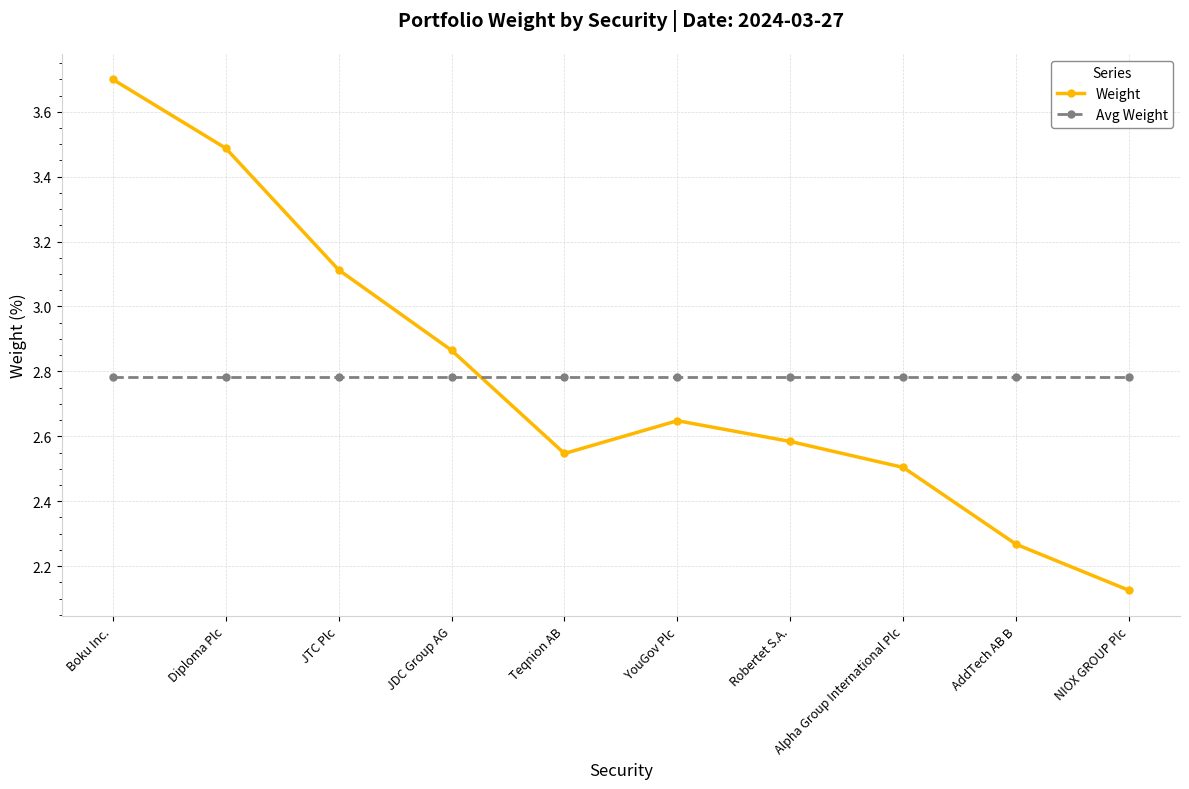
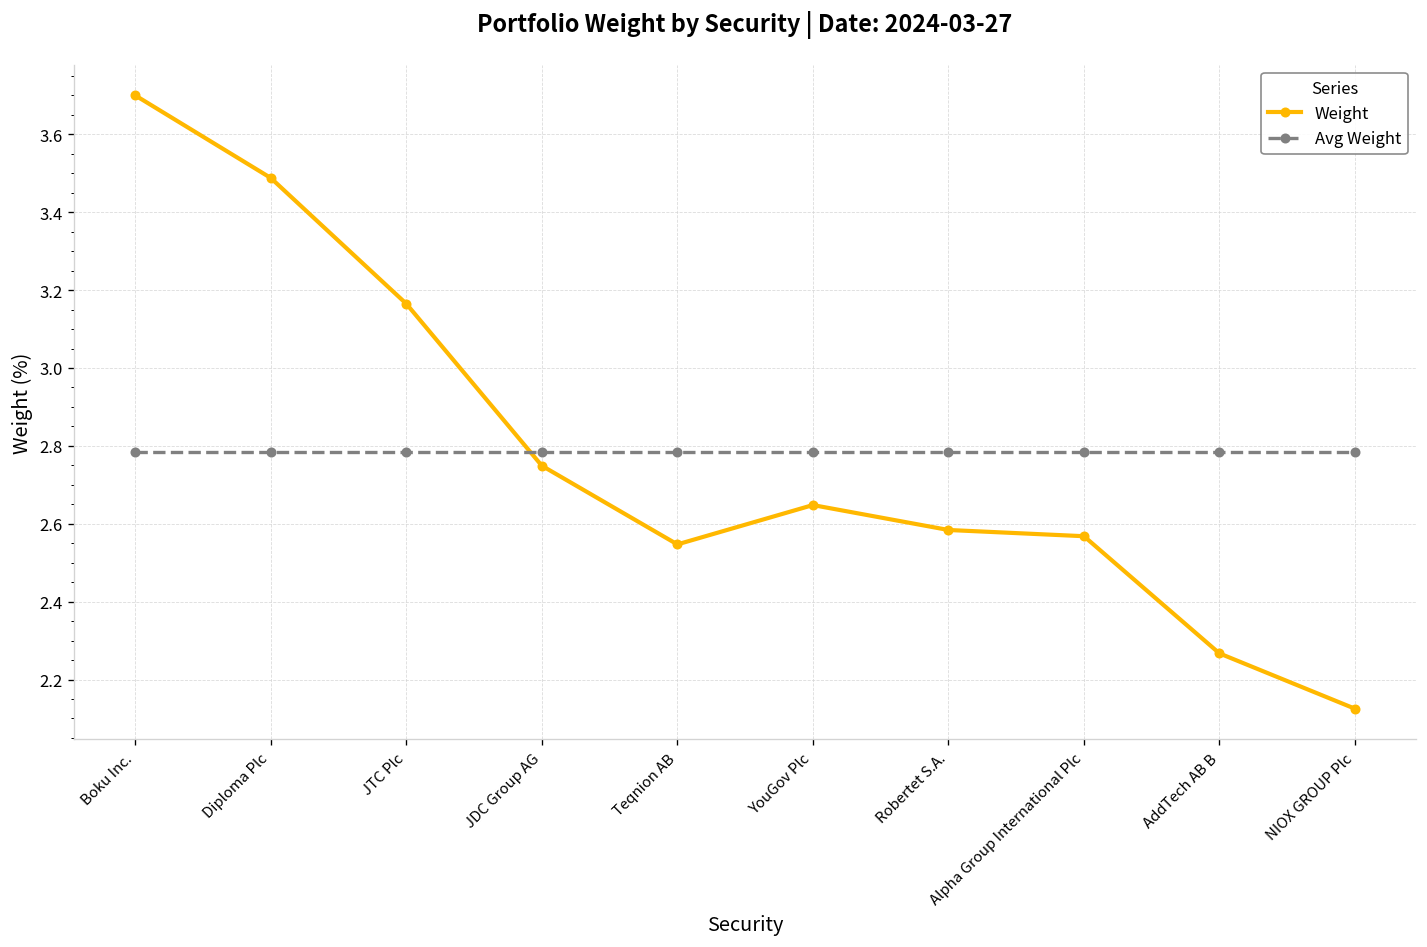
  {
    "Weight": {
      "Boku Inc.": 3.70,
      "Diploma Plc": 3.49,
-     "JTC Plc": 3.11,
-     "JDC Group AG": 2.87,
+     "JTC Plc": 3.17,
+     "JDC Group AG": 2.75,
      "Teqnion AB": 2.55,
      "YouGov Plc": 2.65,
      "Robertet S.A.": 2.58,
-     "Alpha Group International Plc": 2.50,
+     "Alpha Group International Plc": 2.57,
      "AddTech AB B": 2.27,
      "NIOX GROUP Plc": 2.13
    },
    "Avg Weight": {
      "Boku Inc.": 2.78,
      "Diploma Plc": 2.78,
      "JTC Plc": 2.78,
      "JDC Group AG": 2.78,
      "Teqnion AB": 2.78,
      "YouGov Plc": 2.78,
      "Robertet S.A.": 2.78,
      "Alpha Group International Plc": 2.78,
      "AddTech AB B": 2.78,
      "NIOX GROUP Plc": 2.78
    }
  }
